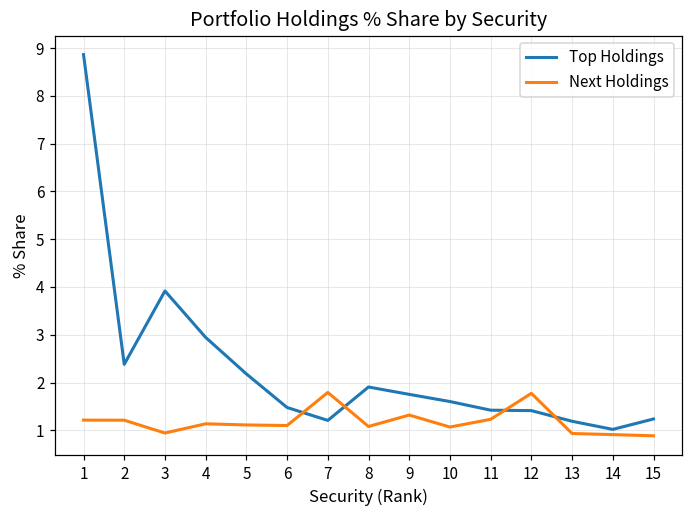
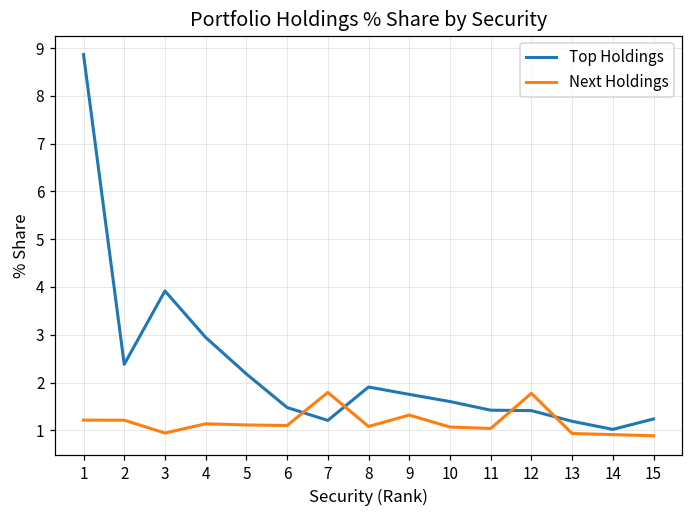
  {
    "Top Holdings": {
      "1": 8.9,
      "2": 2.4,
      "3": 3.9,
      "4": 2.9,
      "5": 2.2,
      "6": 1.5,
      "7": 1.2,
      "8": 1.9,
      "9": 1.8,
      "10": 1.6,
      "11": 1.4,
      "12": 1.4,
      "13": 1.2,
      "14": 1.0,
      "15": 1.2
    },
    "Next Holdings": {
      "1": 1.2,
      "2": 1.2,
      "3": 0.9,
      "4": 1.1,
      "5": 1.1,
      "6": 1.1,
      "7": 1.8,
      "8": 1.1,
      "9": 1.3,
      "10": 1.1,
-     "11": 1.2,
+     "11": 1.0,
      "12": 1.8,
      "13": 0.9,
      "14": 0.9,
      "15": 0.9
    }
  }
